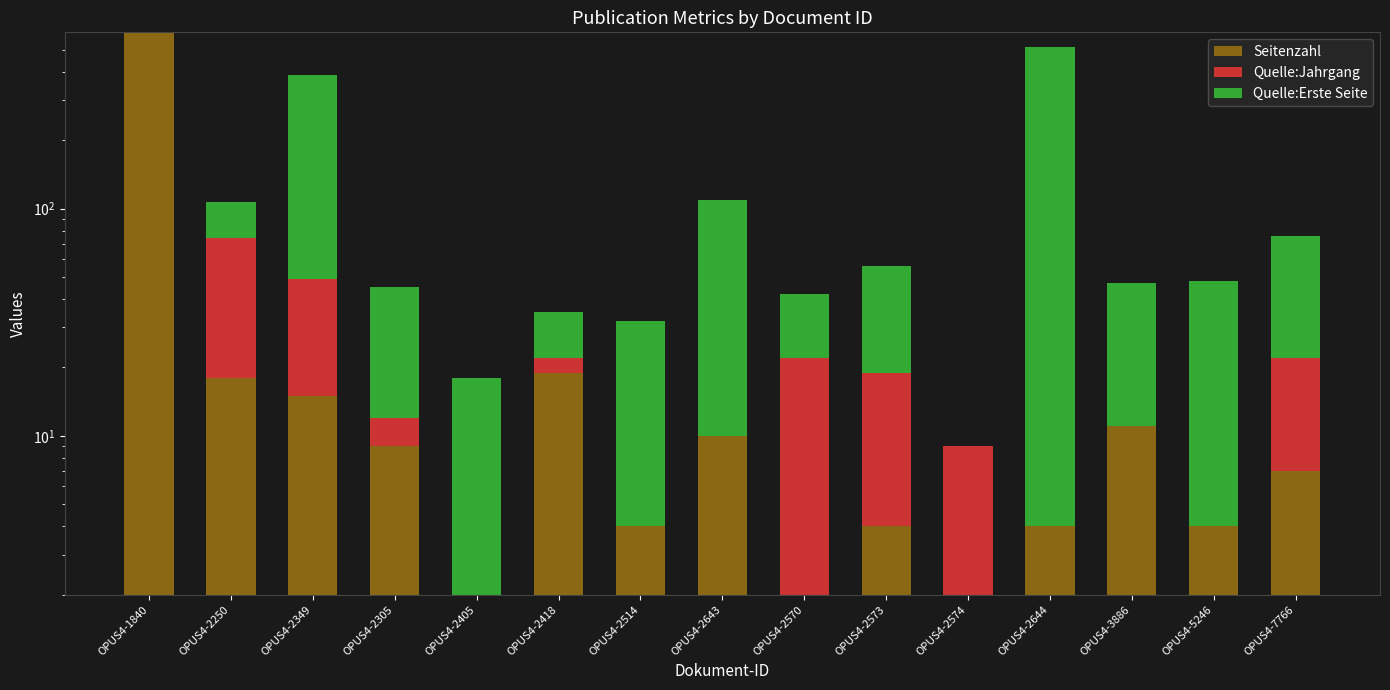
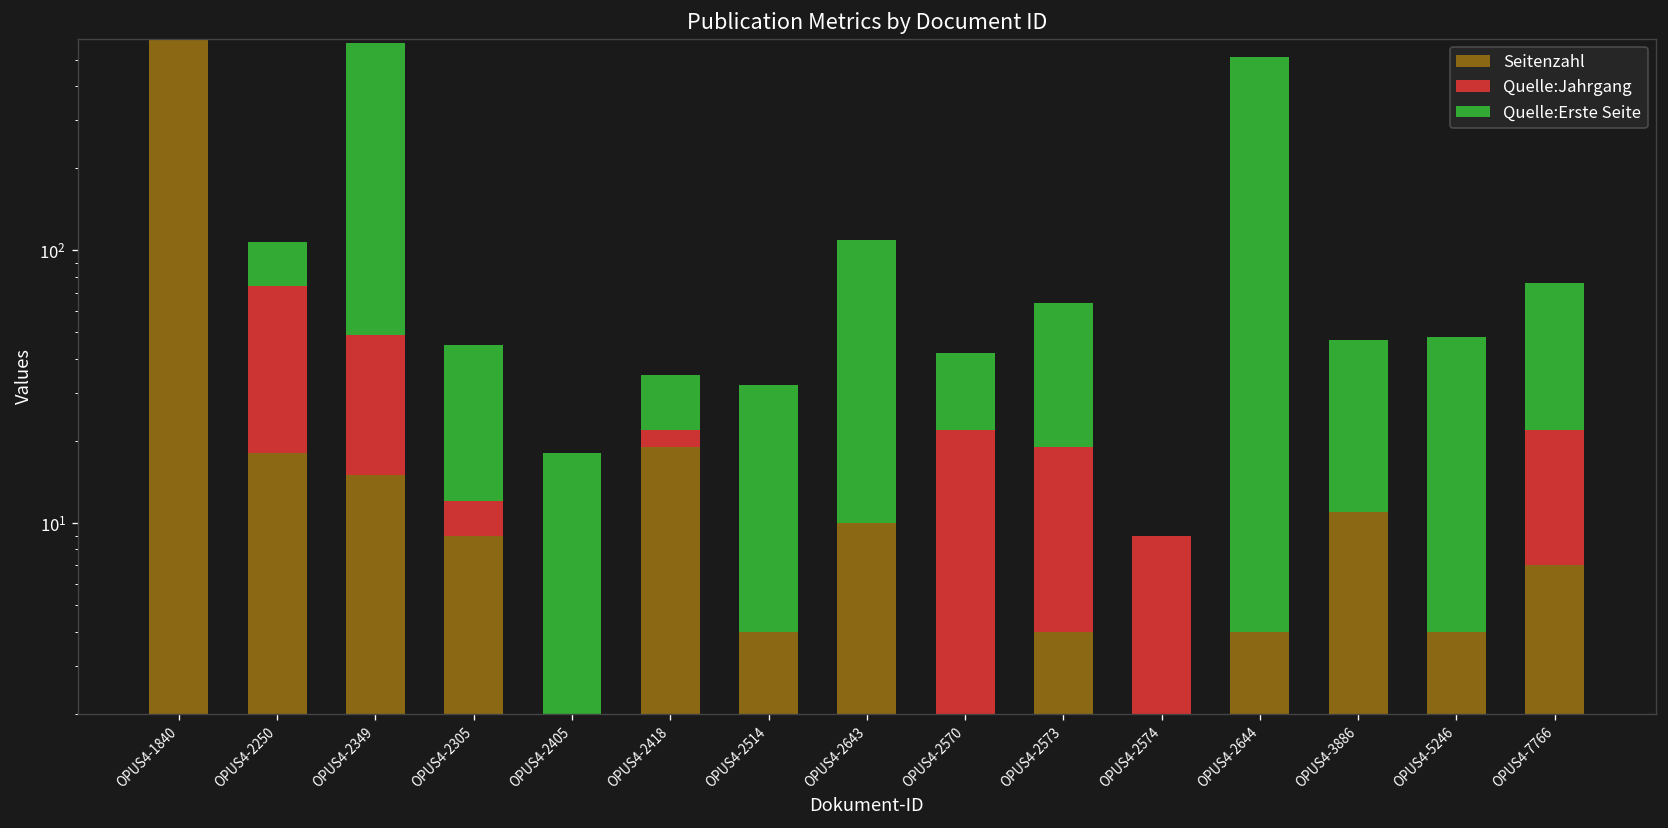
  {
    "Seitenzahl": {
      "OPUS4-1840": 600,
      "OPUS4-2250": 18,
      "OPUS4-2349": 15,
      "OPUS4-2305": 9,
      "OPUS4-2405": 2,
      "OPUS4-2418": 19,
      "OPUS4-2514": 4,
      "OPUS4-2643": 10,
      "OPUS4-2570": 2,
      "OPUS4-2573": 4,
      "OPUS4-2644": 4,
      "OPUS4-3886": 11,
      "OPUS4-5246": 4,
      "OPUS4-7766": 7
    },
    "Quelle:Jahrgang": {
      "OPUS4-1840": 0,
      "OPUS4-2250": 56,
      "OPUS4-2349": 34,
      "OPUS4-2305": 3,
      "OPUS4-2405": 0,
      "OPUS4-2418": 3,
      "OPUS4-2514": 0,
      "OPUS4-2643": 0,
      "OPUS4-2570": 20,
      "OPUS4-2573": 15,
      "OPUS4-2574": 9,
      "OPUS4-2644": 0,
      "OPUS4-3886": 0,
      "OPUS4-5246": 0,
      "OPUS4-7766": 15
    },
    "Quelle:Erste Seite": {
      "OPUS4-1840": 0,
      "OPUS4-2250": 33,
-     "OPUS4-2349": 340,
+     "OPUS4-2349": 530,
      "OPUS4-2305": 33,
      "OPUS4-2405": 16,
      "OPUS4-2418": 13,
      "OPUS4-2514": 28,
      "OPUS4-2643": 100,
      "OPUS4-2570": 20,
-     "OPUS4-2573": 37,
+     "OPUS4-2573": 45,
      "OPUS4-2574": 0,
      "OPUS4-2644": 510,
      "OPUS4-3886": 36,
      "OPUS4-5246": 44,
      "OPUS4-7766": 54
    }
  }
